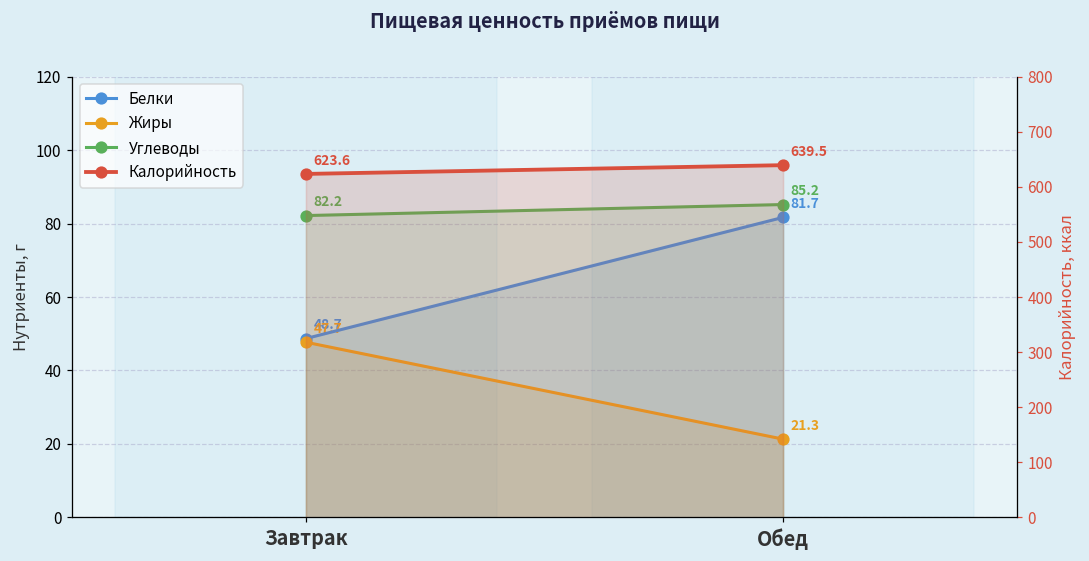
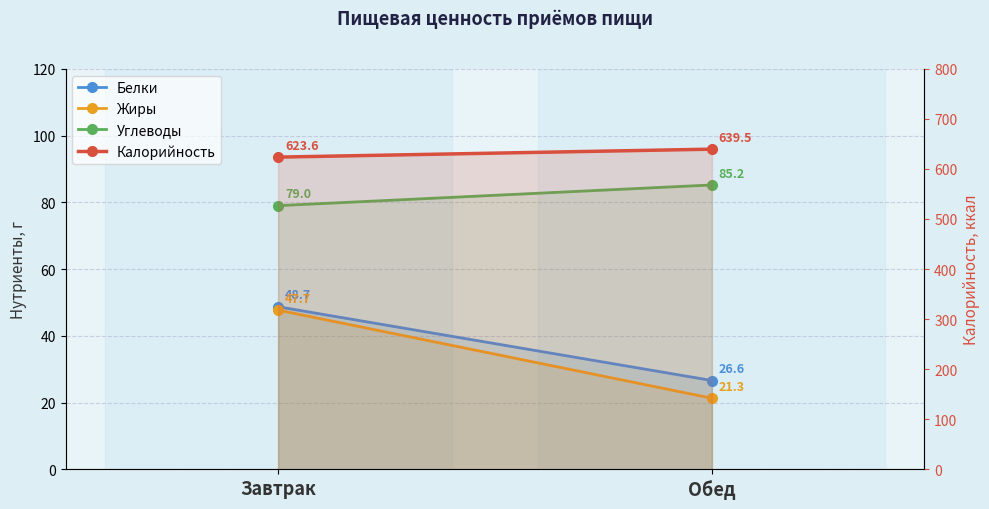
  {
    "Белки": {
-     "Обед": 81.7
+     "Обед": 26.6
    },
    "Жиры": {
      "Обед": 21.3
    },
    "Углеводы": {
-     "Завтрак": 82.2,
+     "Завтрак": 79.0,
      "Обед": 85.2
    },
    "Калорийность": {
      "Завтрак": 623.6,
      "Обед": 639.5
    }
  }
